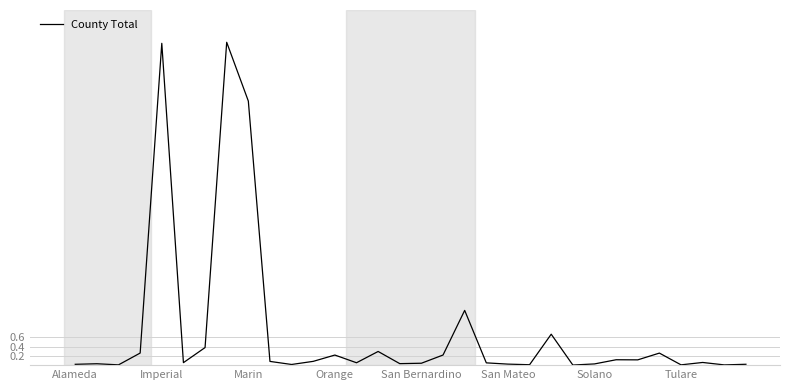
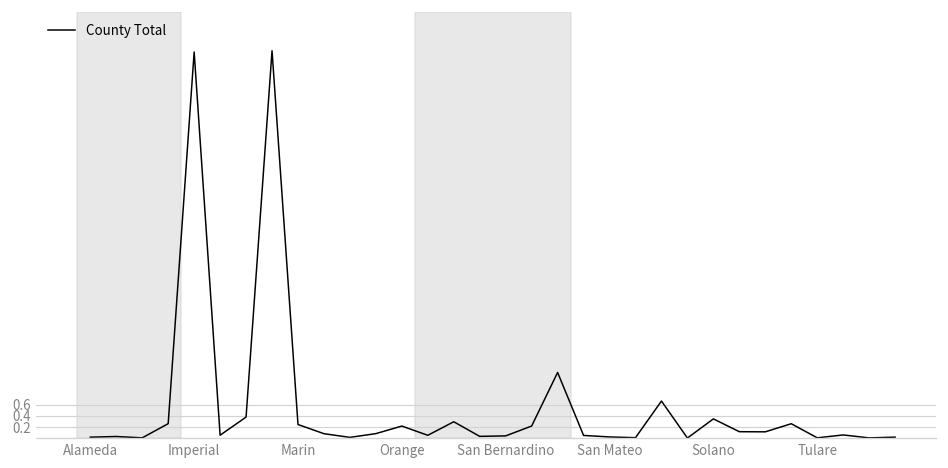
  {
    "Alameda": 0.0,
    "Imperial": 6.9,
-   "Marin": 5.7,
+   "Marin": 0.2,
    "Orange": 0.2,
    "San Bernardino": 0.0,
    "San Mateo": 0.0,
-   "Solano": 0.0,
+   "Solano": 0.3,
    "Tulare": 0.0
  }
